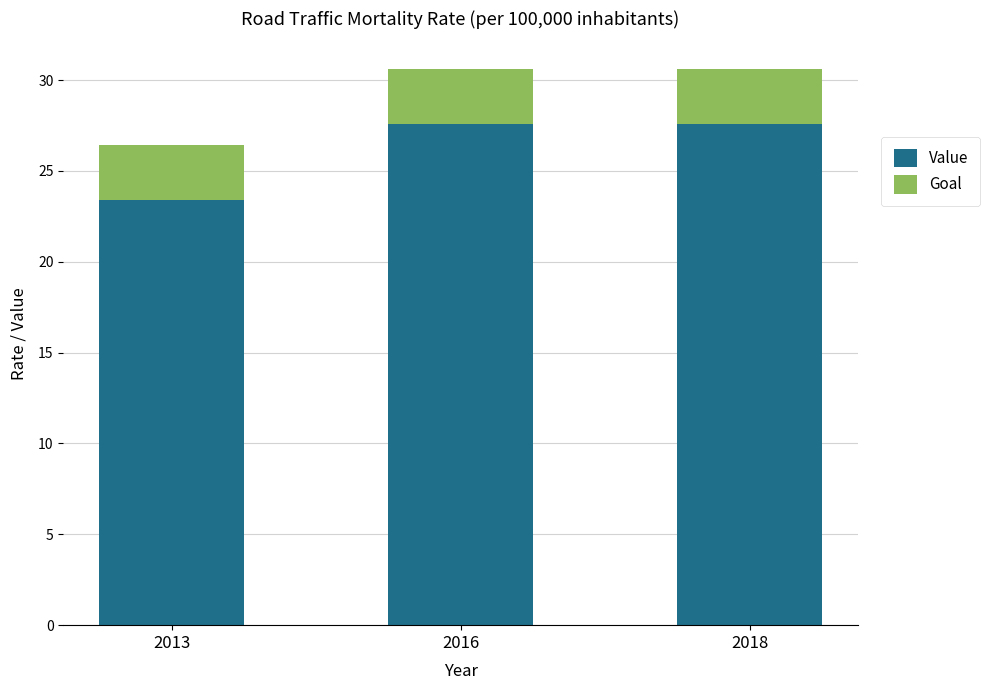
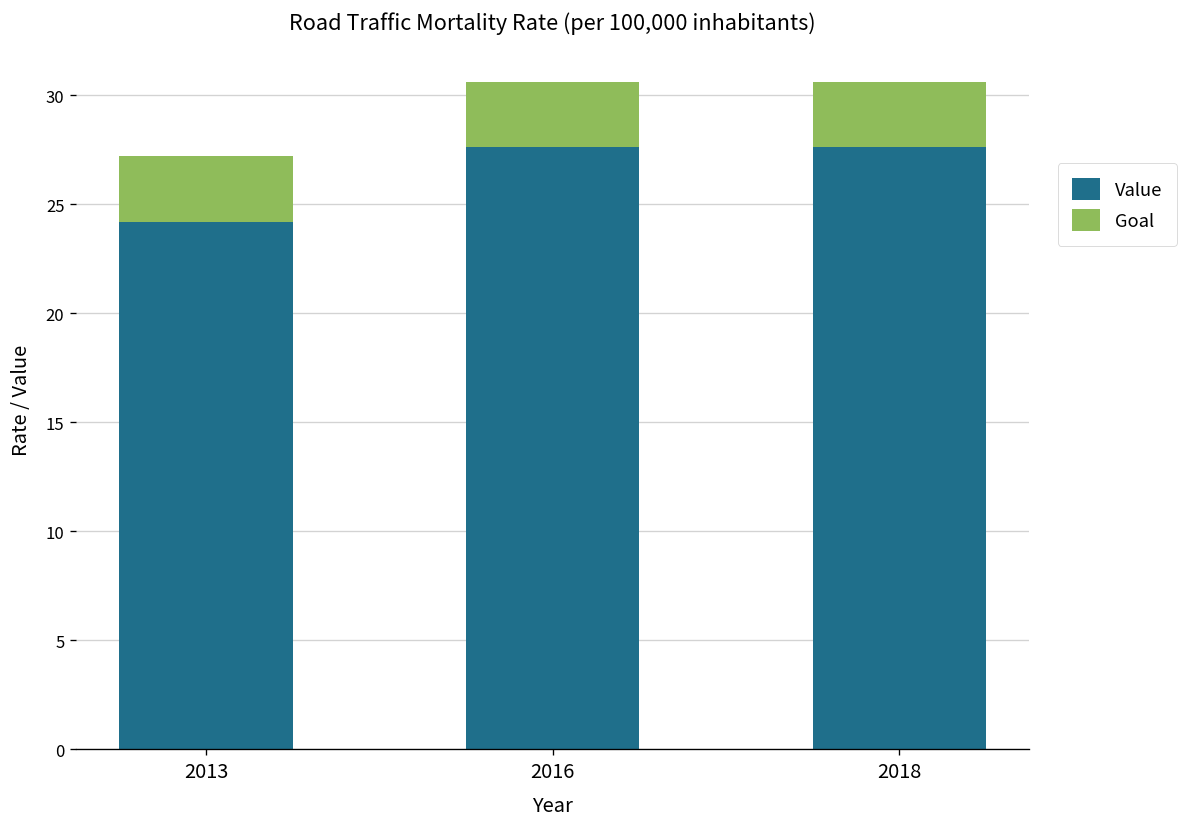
  {
    "Value": {
-     "2013": 23.4,
+     "2013": 24.2,
      "2016": 27.6,
      "2018": 27.6
    },
    "Goal": {
      "2013": 3.0,
      "2016": 3.0,
      "2018": 3.0
    }
  }
